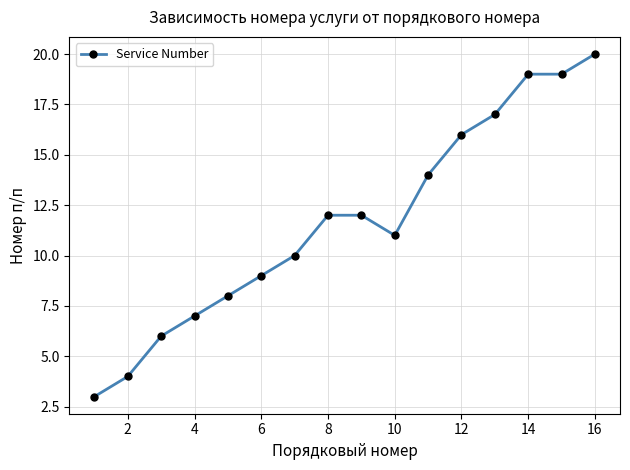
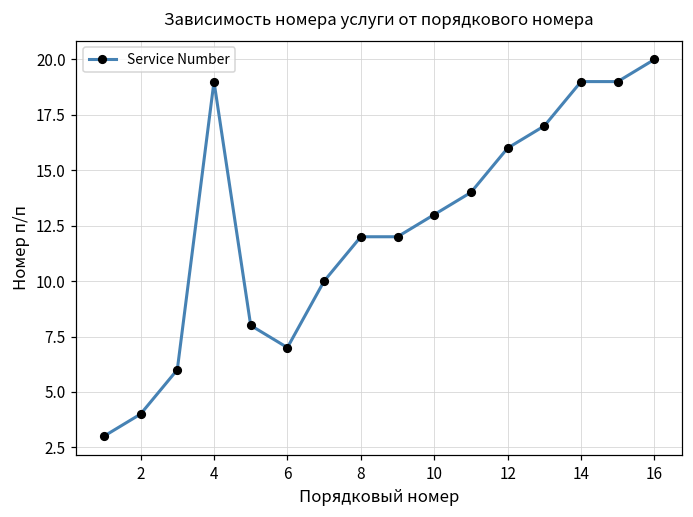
  {
    "2": 4,
-   "4": 7,
-   "6": 9,
+   "4": 19,
+   "6": 7,
    "8": 12,
-   "10": 11,
+   "10": 13,
    "12": 16,
    "14": 19,
    "16": 20
  }
